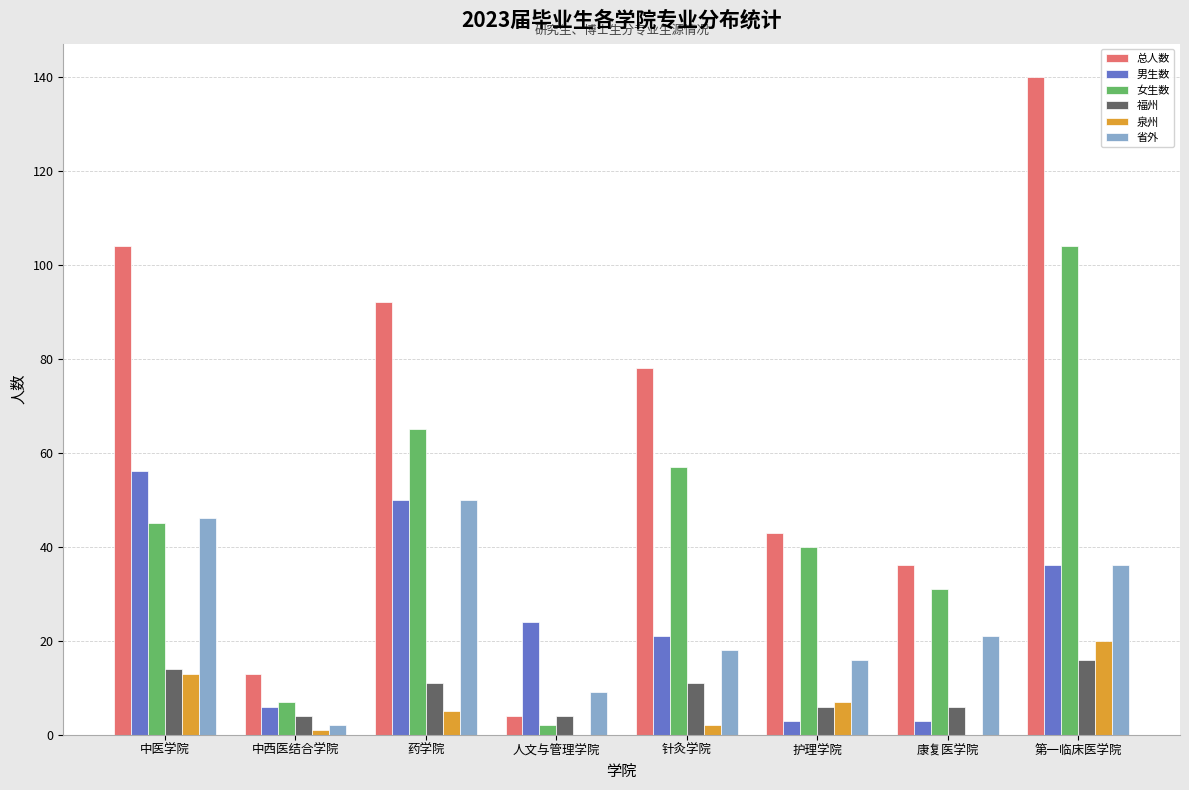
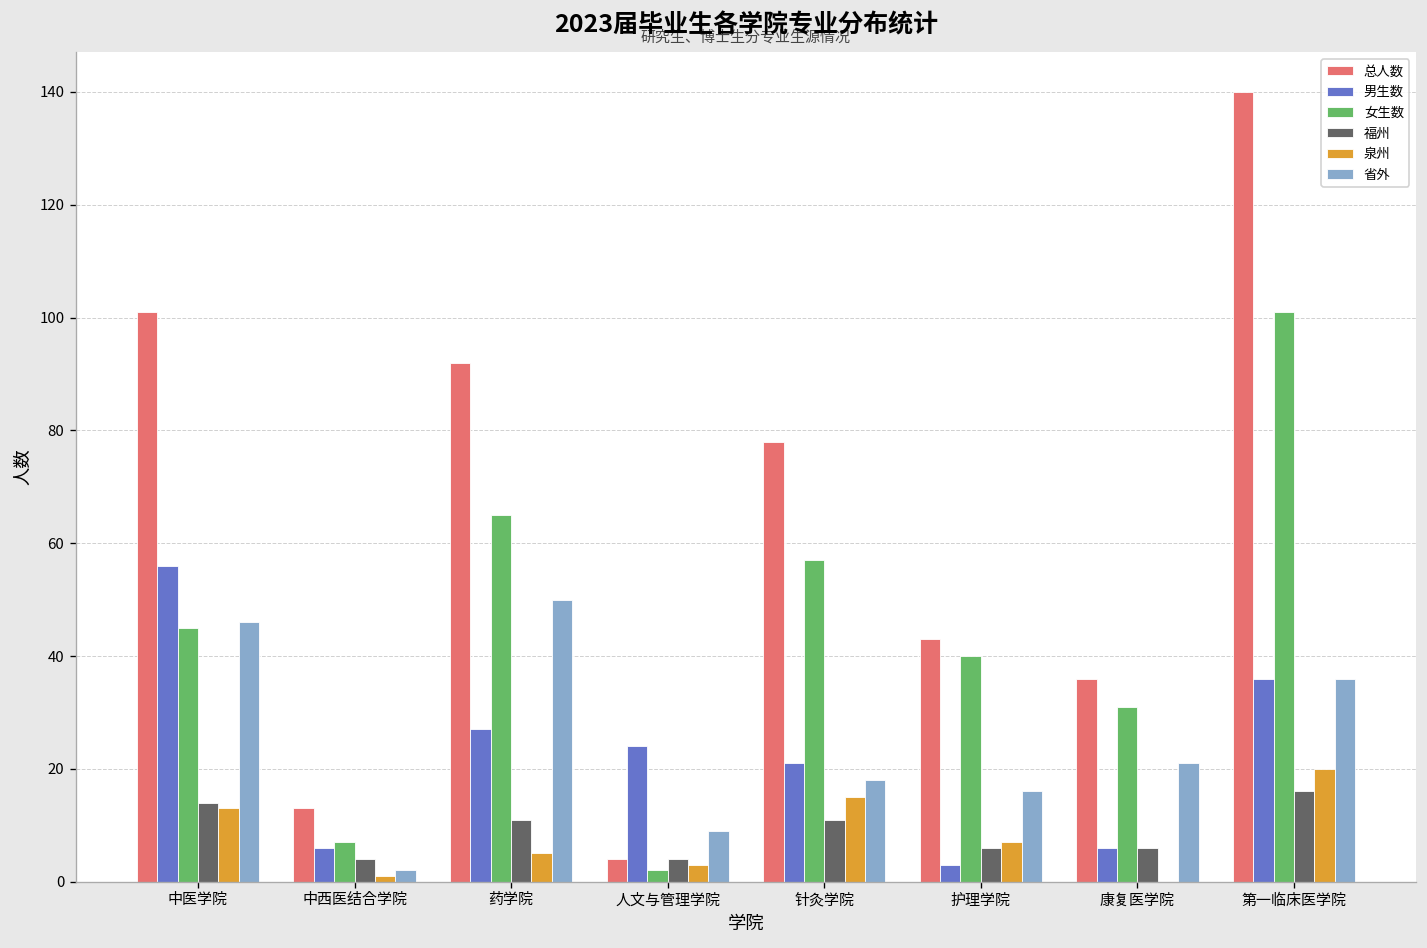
  {
    "总人数": {
-     "中医学院": 104,
+     "中医学院": 101,
      "中西医结合学院": 13,
      "药学院": 92,
      "人文与管理学院": 4,
      "针灸学院": 78,
      "护理学院": 43,
      "康复医学院": 36,
      "第一临床医学院": 140
    },
    "男生数": {
      "中医学院": 56,
      "中西医结合学院": 6,
-     "药学院": 50,
+     "药学院": 27,
      "人文与管理学院": 24,
      "针灸学院": 21,
      "护理学院": 3,
-     "康复医学院": 3,
+     "康复医学院": 6,
      "第一临床医学院": 36
    },
    "女生数": {
      "中医学院": 45,
      "中西医结合学院": 7,
      "药学院": 65,
      "人文与管理学院": 2,
      "针灸学院": 57,
      "护理学院": 40,
      "康复医学院": 31,
-     "第一临床医学院": 104
+     "第一临床医学院": 101
    },
    "福州": {
      "中医学院": 14,
      "中西医结合学院": 4,
      "药学院": 11,
      "人文与管理学院": 4,
      "针灸学院": 11,
      "护理学院": 6,
      "康复医学院": 6,
      "第一临床医学院": 16
    },
    "泉州": {
      "中医学院": 13,
      "中西医结合学院": 1,
      "药学院": 5,
-     "人文与管理学院": 0,
-     "针灸学院": 2,
+     "人文与管理学院": 3,
+     "针灸学院": 15,
      "护理学院": 7,
      "康复医学院": 0,
      "第一临床医学院": 20
    },
    "省外": {
      "中医学院": 46,
      "中西医结合学院": 2,
      "药学院": 50,
      "人文与管理学院": 9,
      "针灸学院": 18,
      "护理学院": 16,
      "康复医学院": 21,
      "第一临床医学院": 36
    }
  }
